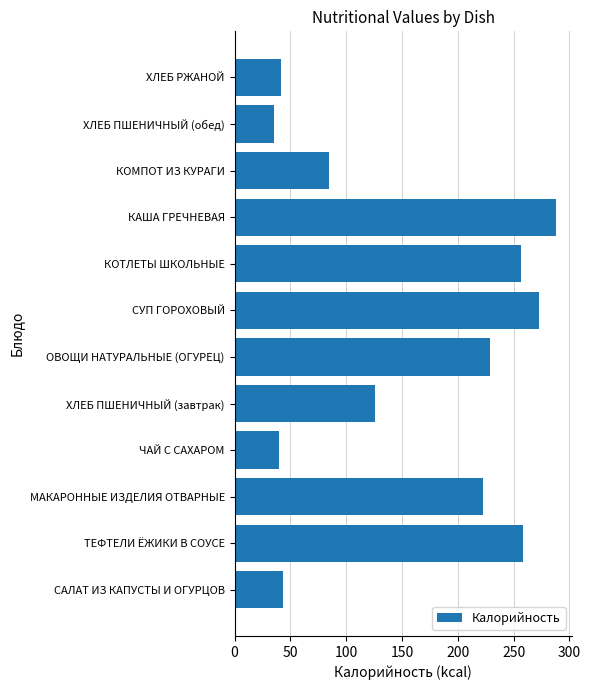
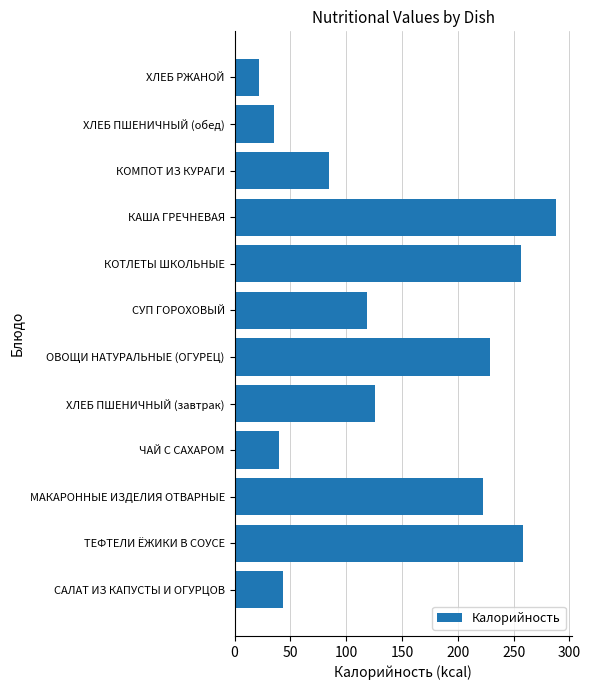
  {
-   "ХЛЕБ РЖАНОЙ": 42,
+   "ХЛЕБ РЖАНОЙ": 22,
    "ХЛЕБ ПШЕНИЧНЫЙ (обед)": 35,
    "КОМПОТ ИЗ КУРАГИ": 85,
    "КАША ГРЕЧНЕВАЯ": 288,
    "КОТЛЕТЫ ШКОЛЬНЫЕ": 257,
-   "СУП ГОРОХОВЫЙ": 273,
+   "СУП ГОРОХОВЫЙ": 119,
    "ОВОЩИ НАТУРАЛЬНЫЕ (ОГУРЕЦ)": 229,
    "ХЛЕБ ПШЕНИЧНЫЙ (завтрак)": 126,
    "ЧАЙ С САХАРОМ": 40,
    "МАКАРОННЫЕ ИЗДЕЛИЯ ОТВАРНЫЕ": 223,
    "ТЕФТЕЛИ ЁЖИКИ В СОУСЕ": 258,
    "САЛАТ ИЗ КАПУСТЫ И ОГУРЦОВ": 43
  }
